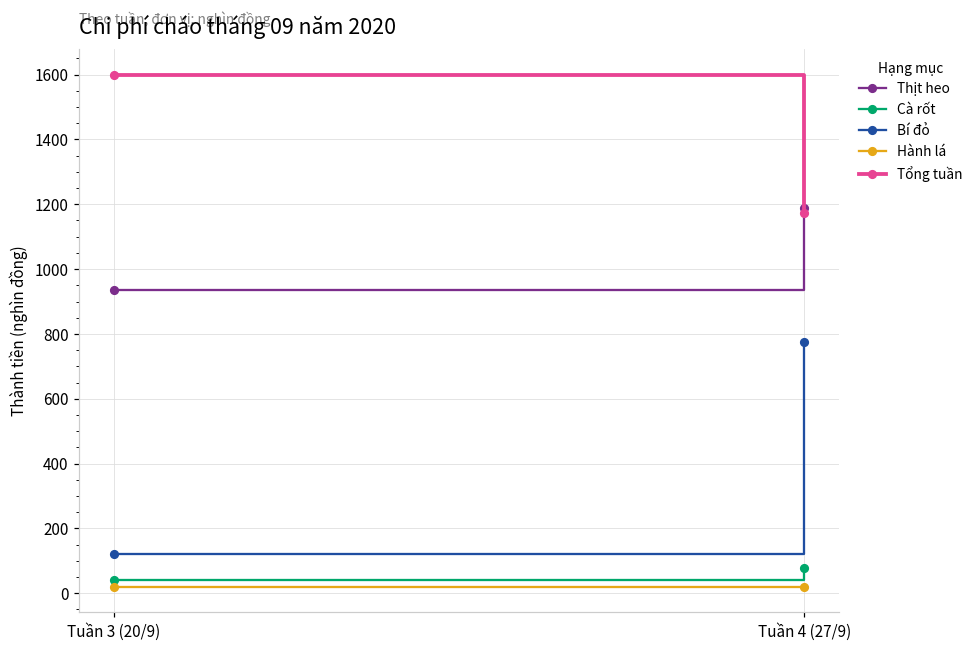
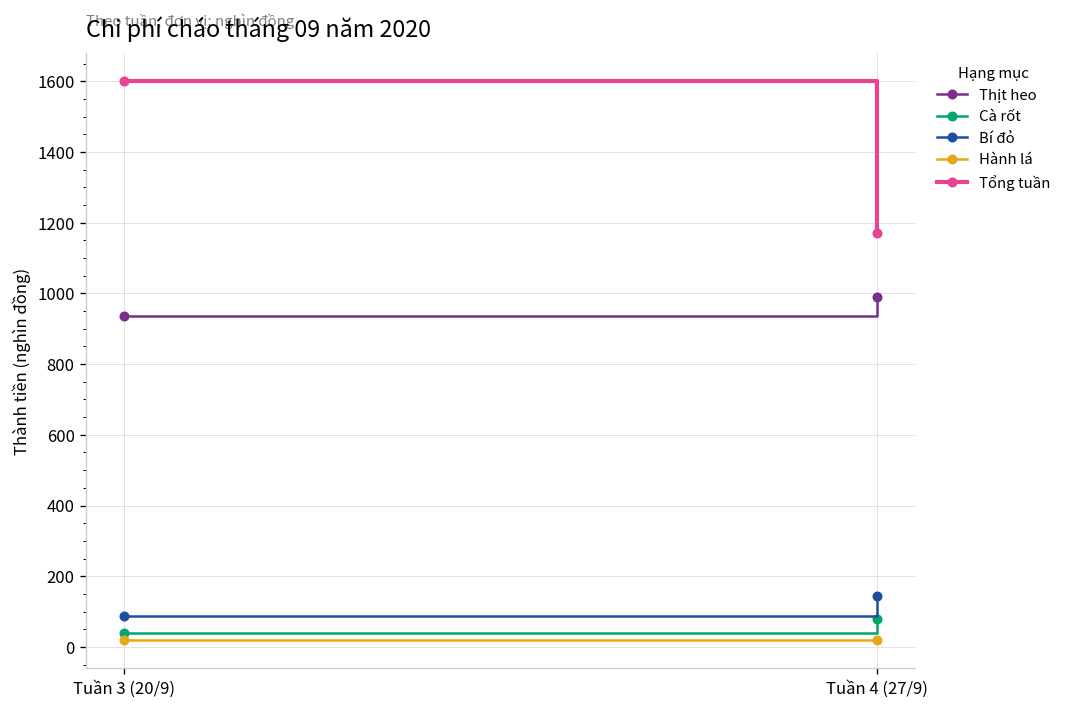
  {
    "Thịt heo": {
      "Tuần 3 (20/9)": 940,
-     "Tuần 4 (27/9)": 1190
+     "Tuần 4 (27/9)": 990
    },
    "Cà rốt": {
      "Tuần 3 (20/9)": 40,
      "Tuần 4 (27/9)": 80
    },
    "Bí đỏ": {
-     "Tuần 3 (20/9)": 120,
-     "Tuần 4 (27/9)": 780
+     "Tuần 3 (20/9)": 90,
+     "Tuần 4 (27/9)": 140
    },
    "Hành lá": {
      "Tuần 3 (20/9)": 20,
      "Tuần 4 (27/9)": 20
    },
    "Tổng tuần": {
      "Tuần 3 (20/9)": 1600,
      "Tuần 4 (27/9)": 1170
    }
  }
